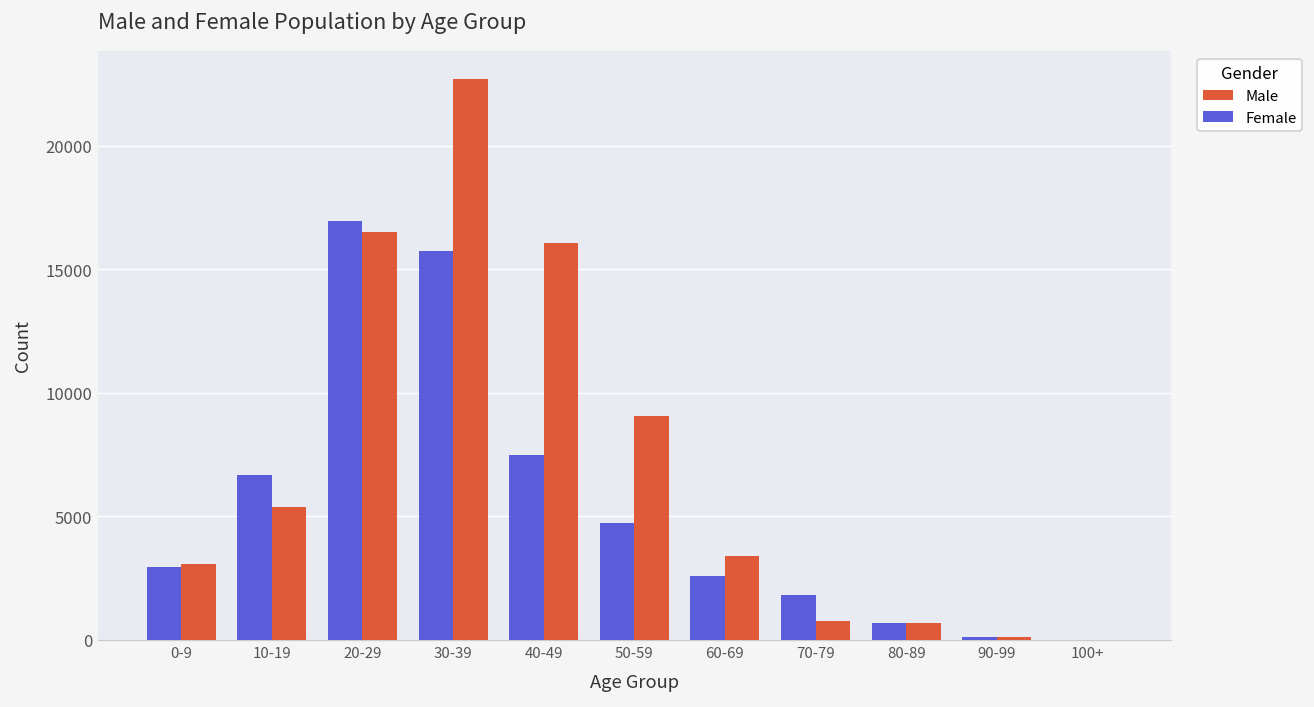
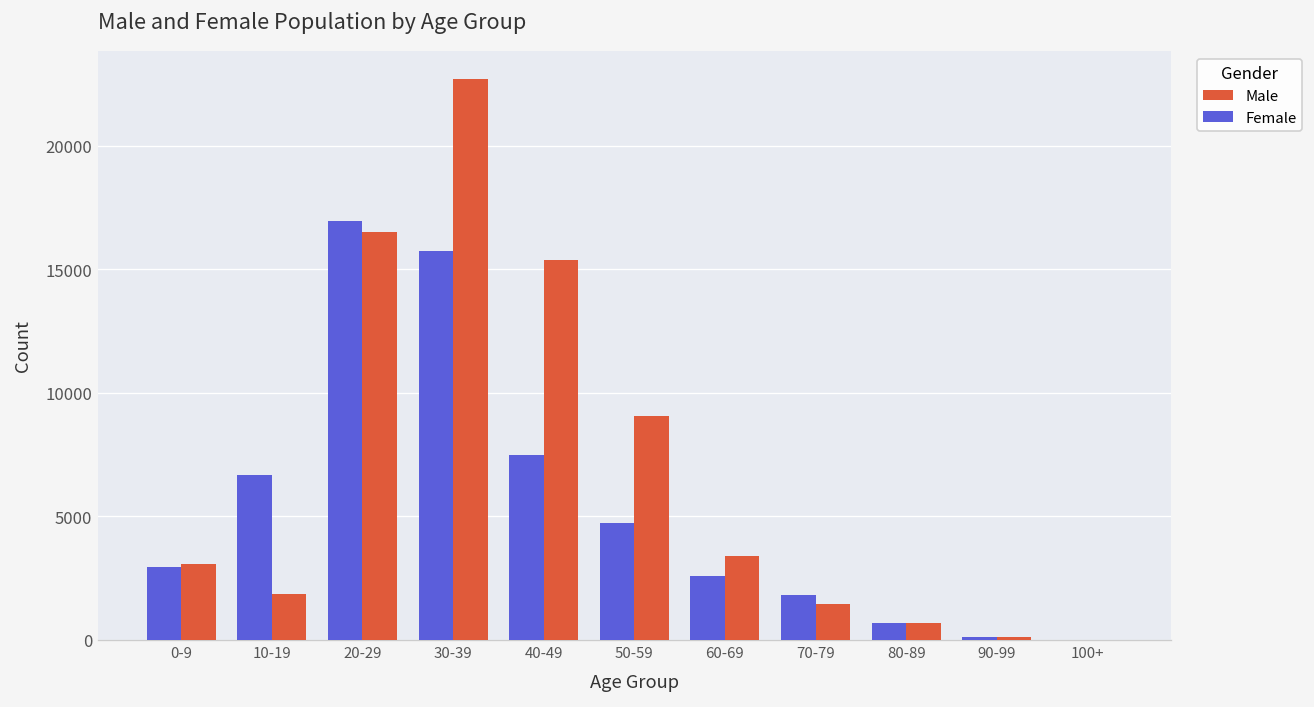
  {
    "Male": {
      "0-9": 3100,
-     "10-19": 5400,
+     "10-19": 1900,
      "20-29": 16500,
      "30-39": 22700,
-     "40-49": 16100,
+     "40-49": 15400,
      "50-59": 9000,
      "60-69": 3400,
-     "70-79": 800,
+     "70-79": 1500,
      "80-89": 700,
      "90-99": 100
    },
    "Female": {
      "0-9": 3000,
      "10-19": 6700,
      "20-29": 16900,
      "30-39": 15700,
      "40-49": 7500,
      "50-59": 4700,
      "60-69": 2600,
      "70-79": 1800,
      "80-89": 700,
      "90-99": 100
    }
  }
